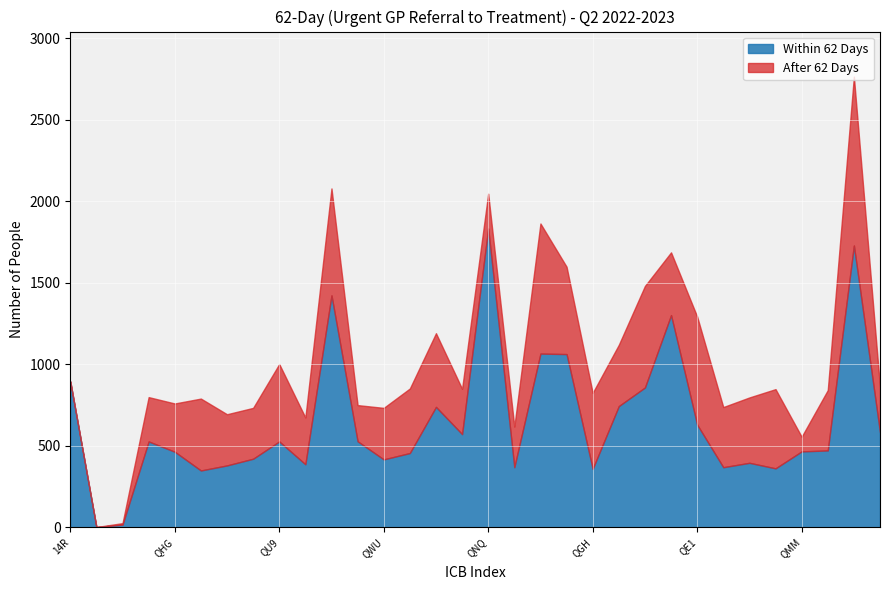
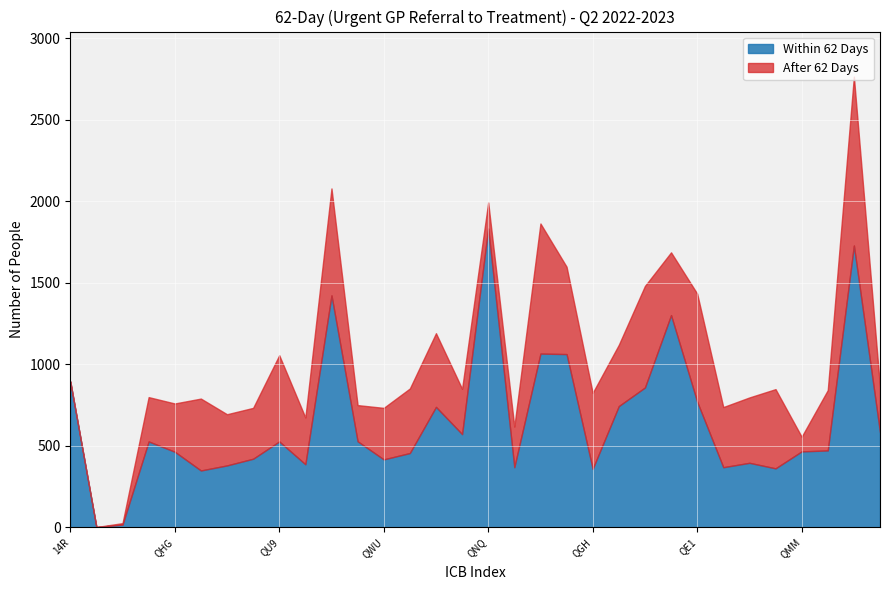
  {
    "Within 62 Days": {
      "QHG": 460,
      "QU9": 530,
      "QWU": 420,
      "QNQ": 1830,
      "QGH": 360,
-     "QE1": 630,
+     "QE1": 770,
      "QMM": 470
    },
    "After 62 Days": {
      "QHG": 300,
-     "QU9": 480,
+     "QU9": 530,
      "QWU": 320,
-     "QNQ": 210,
+     "QNQ": 160,
      "QGH": 470,
      "QE1": 660,
      "QMM": 90
    }
  }
